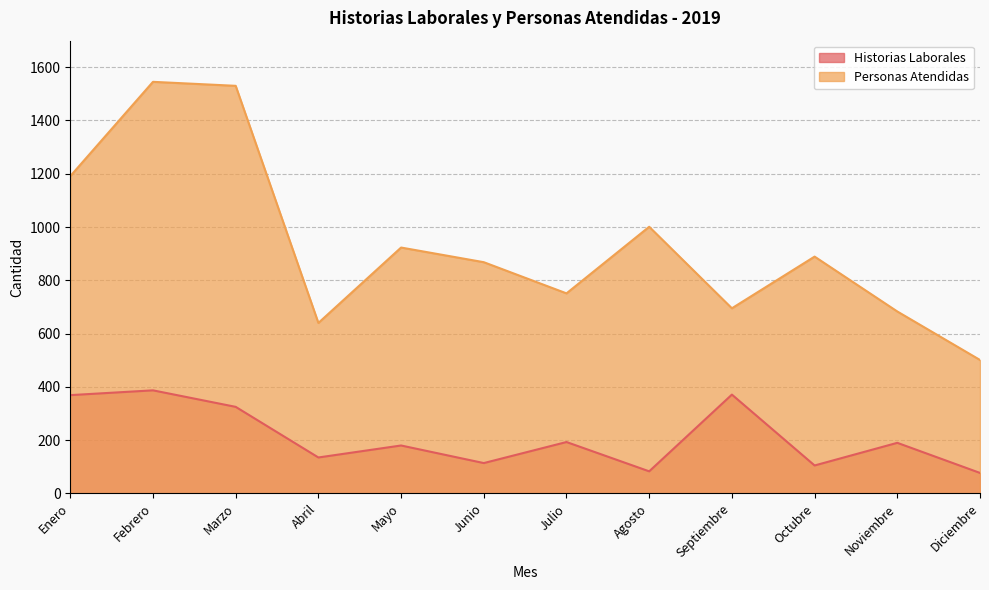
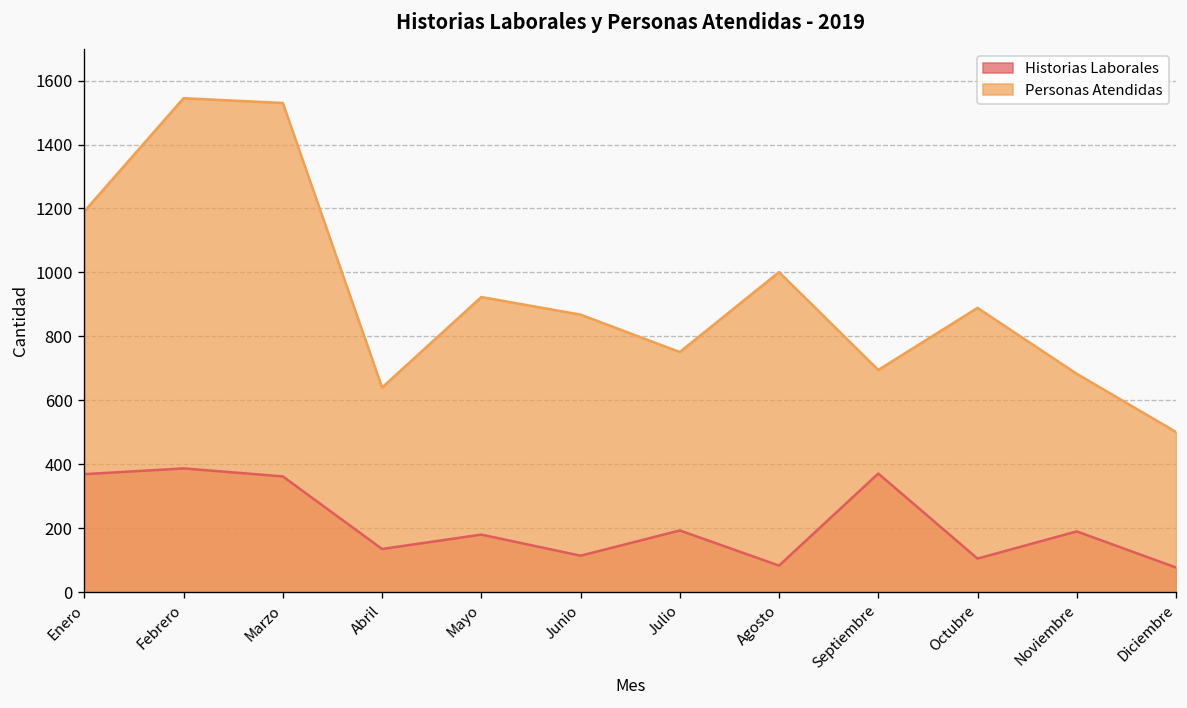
  {
    "Historias Laborales": {
      "Enero": 370,
      "Febrero": 390,
-     "Marzo": 330,
+     "Marzo": 360,
      "Abril": 140,
      "Mayo": 180,
      "Junio": 110,
      "Julio": 190,
      "Agosto": 80,
      "Septiembre": 370,
      "Octubre": 110,
      "Noviembre": 190,
      "Diciembre": 80
    },
    "Personas Atendidas": {
      "Enero": 1190,
      "Febrero": 1550,
      "Marzo": 1530,
      "Abril": 640,
      "Mayo": 920,
      "Junio": 870,
      "Julio": 750,
      "Agosto": 1000,
      "Septiembre": 700,
      "Octubre": 890,
      "Noviembre": 680,
      "Diciembre": 500
    }
  }
